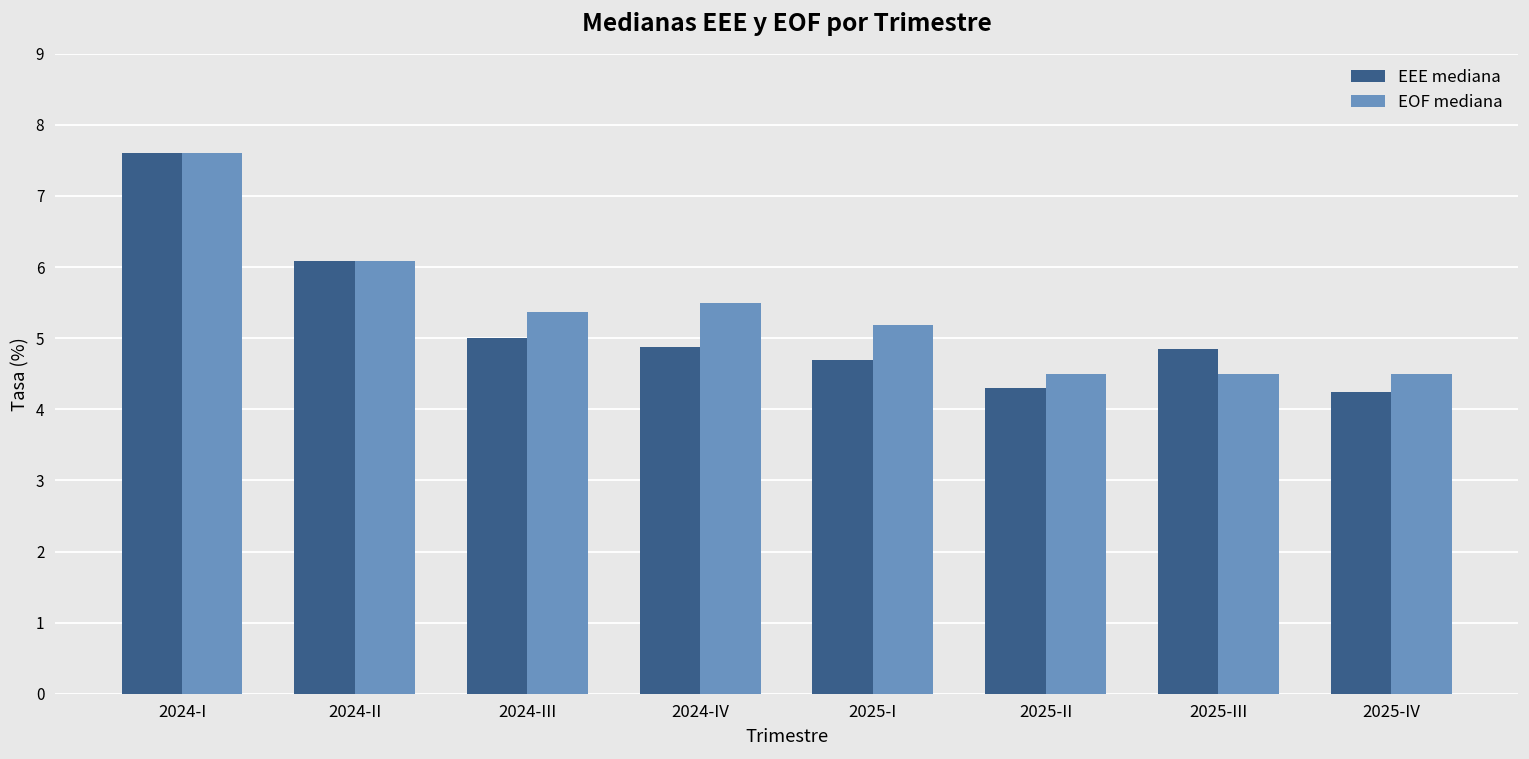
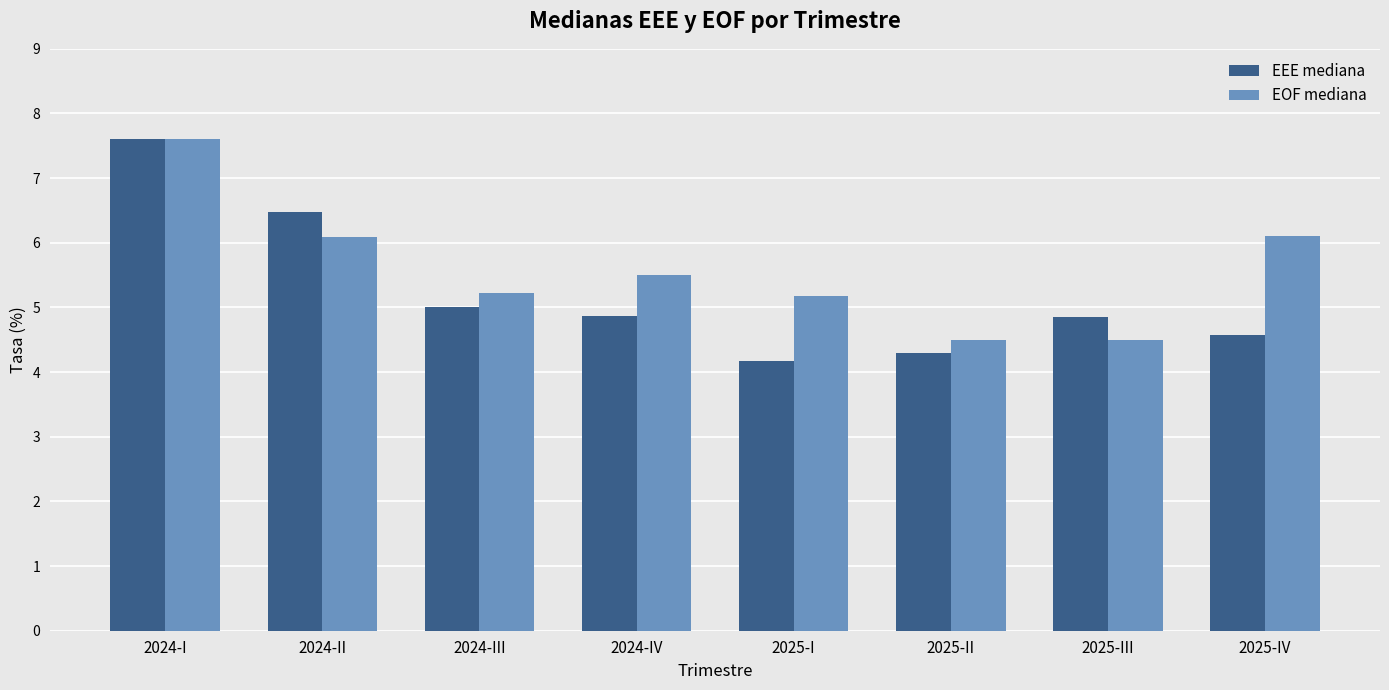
  {
    "EEE mediana": {
      "2024-I": 7.6,
-     "2024-II": 6.1,
+     "2024-II": 6.5,
      "2024-III": 5.0,
      "2024-IV": 4.9,
-     "2025-I": 4.7,
+     "2025-I": 4.2,
      "2025-II": 4.3,
      "2025-III": 4.8,
-     "2025-IV": 4.3
+     "2025-IV": 4.6
    },
    "EOF mediana": {
      "2024-I": 7.6,
      "2024-II": 6.1,
-     "2024-III": 5.4,
+     "2024-III": 5.2,
      "2024-IV": 5.5,
      "2025-I": 5.2,
      "2025-II": 4.5,
      "2025-III": 4.5,
-     "2025-IV": 4.5
+     "2025-IV": 6.1
    }
  }
